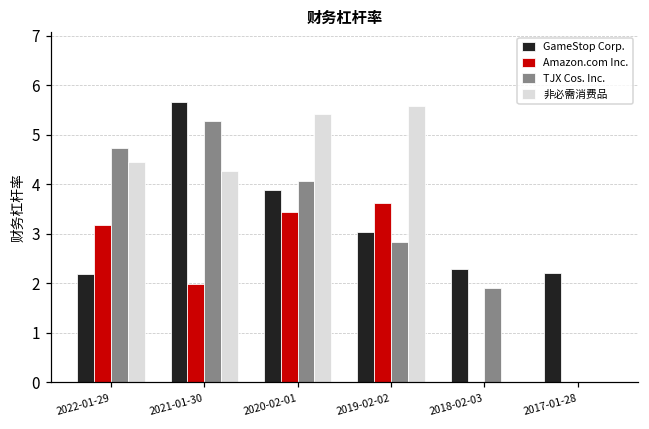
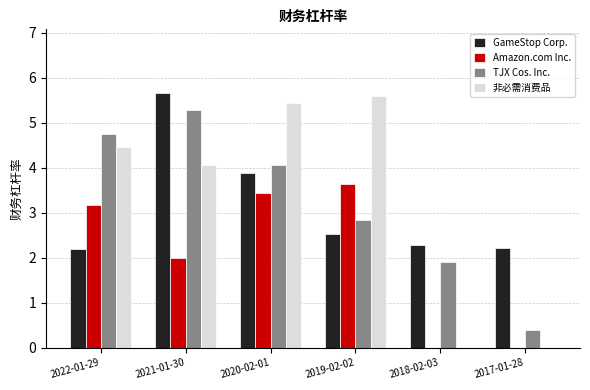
  {
    "GameStop Corp.": {
      "2022-01-29": 2.2,
      "2021-01-30": 5.7,
      "2020-02-01": 3.9,
-     "2019-02-02": 3.0,
+     "2019-02-02": 2.5,
      "2018-02-03": 2.3,
      "2017-01-28": 2.2
    },
    "Amazon.com Inc.": {
      "2022-01-29": 3.2,
      "2021-01-30": 2.0,
      "2020-02-01": 3.4,
      "2019-02-02": 3.6,
      "2018-02-03": 0.0,
      "2017-01-28": 0.0
    },
    "TJX Cos. Inc.": {
      "2022-01-29": 4.7,
      "2021-01-30": 5.3,
      "2020-02-01": 4.1,
      "2019-02-02": 2.8,
      "2018-02-03": 1.9,
-     "2017-01-28": 0.0
+     "2017-01-28": 0.4
    },
    "非必需消费品": {
      "2022-01-29": 4.5,
-     "2021-01-30": 4.3,
+     "2021-01-30": 4.1,
      "2020-02-01": 5.4,
      "2019-02-02": 5.6,
      "2018-02-03": 0.0,
      "2017-01-28": 0.0
    }
  }
